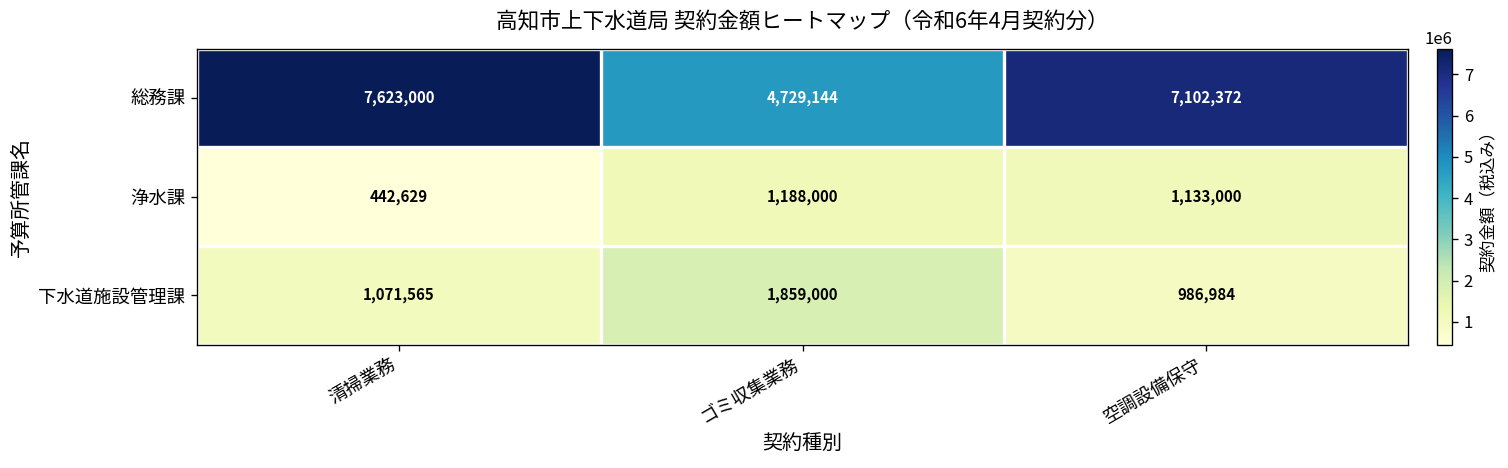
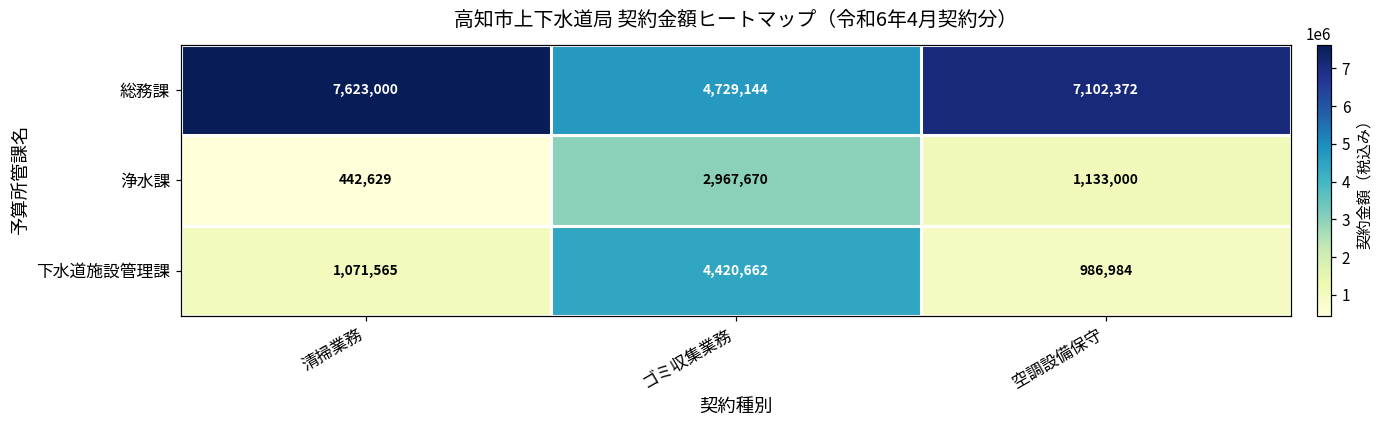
  {
    "総務課": {
      "清掃業務": "7,623,000",
      "ゴミ収集業務": "4,729,144",
      "空調設備保守": "7,102,372"
    },
    "浄水課": {
      "清掃業務": "442,629",
-     "ゴミ収集業務": "1,188,000",
+     "ゴミ収集業務": "2,967,670",
      "空調設備保守": "1,133,000"
    },
    "下水道施設管理課": {
      "清掃業務": "1,071,565",
-     "ゴミ収集業務": "1,859,000",
+     "ゴミ収集業務": "4,420,662",
      "空調設備保守": "986,984"
    }
  }
